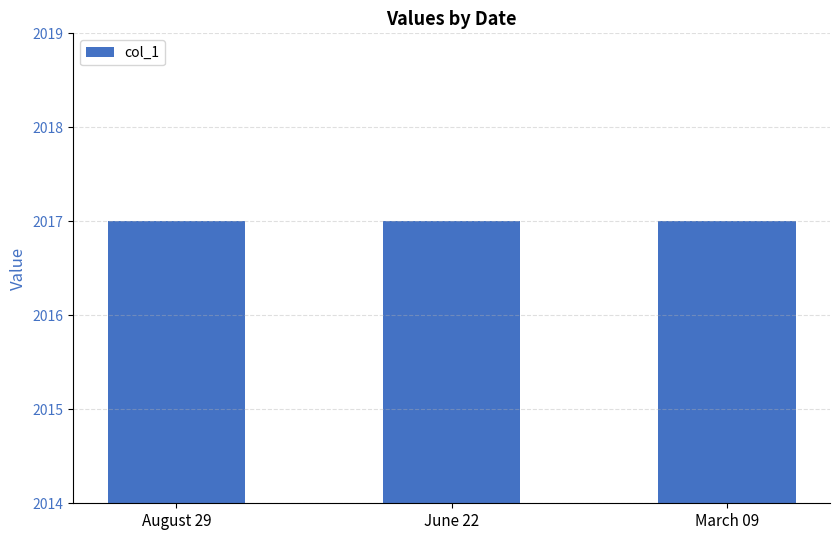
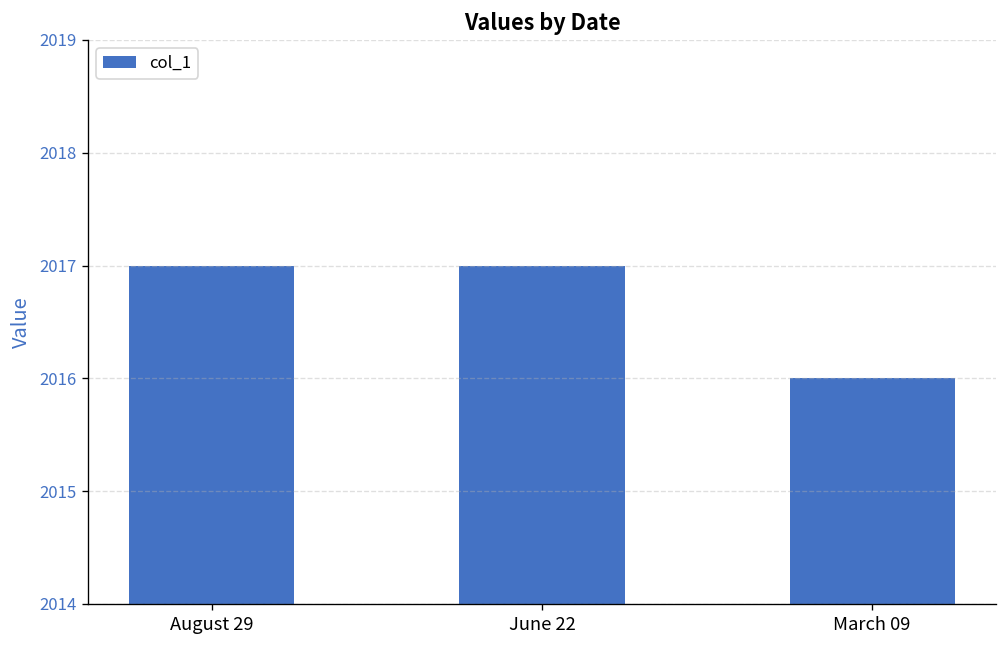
  {
    "August 29": 2017,
    "June 22": 2017,
-   "March 09": 2017
+   "March 09": 2016
  }
